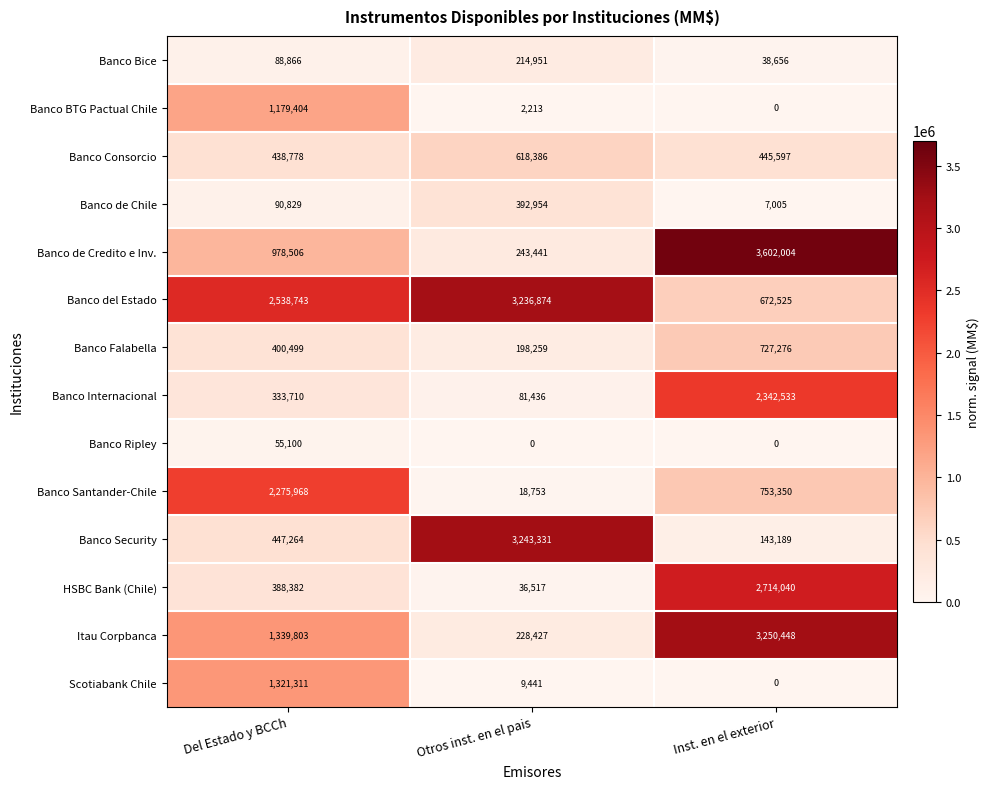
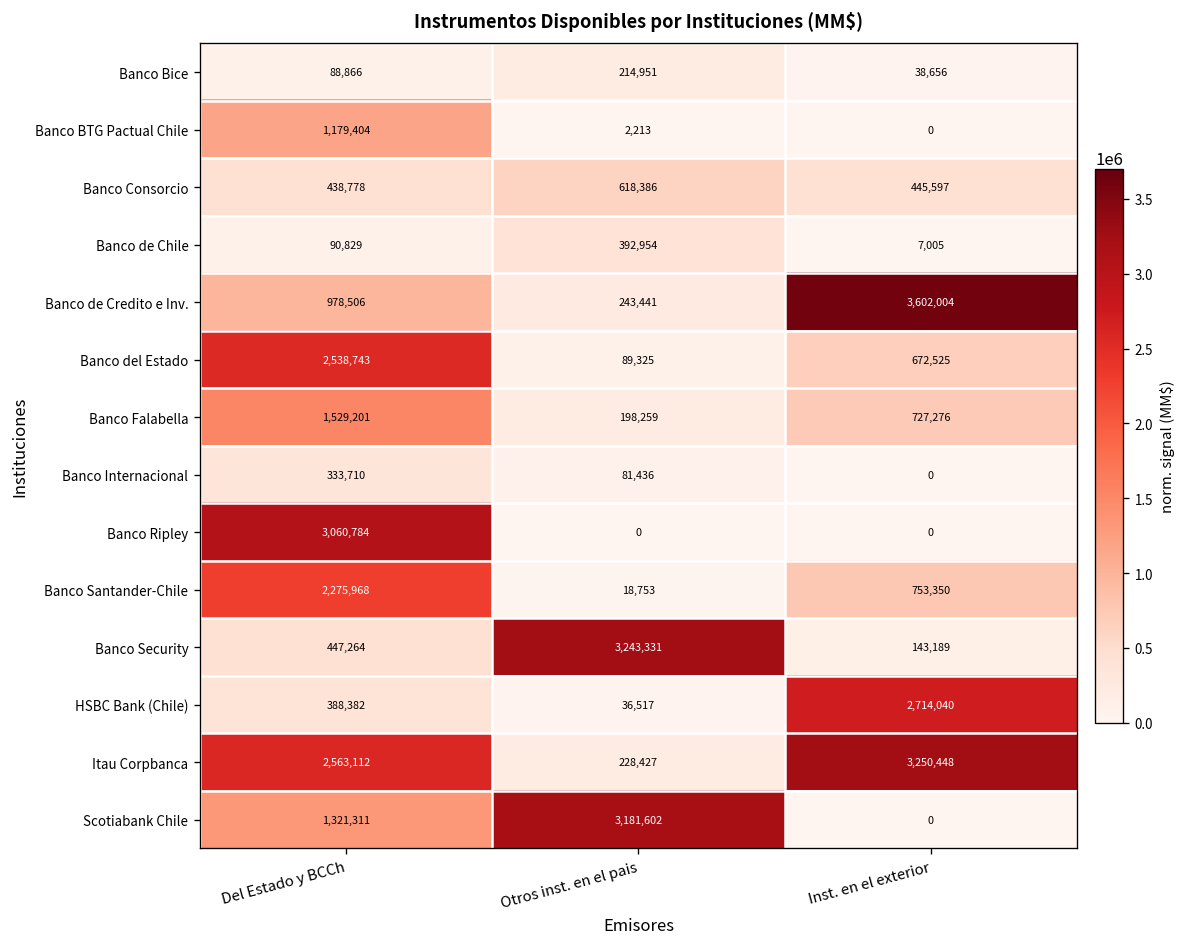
  {
    "Banco Bice": {
      "Del Estado y BCCh": "88,866",
      "Otros inst. en el pais": "214,951",
      "Inst. en el exterior": "38,656"
    },
    "Banco BTG Pactual Chile": {
      "Del Estado y BCCh": "1,179,404",
      "Otros inst. en el pais": "2,213",
      "Inst. en el exterior": "0"
    },
    "Banco Consorcio": {
      "Del Estado y BCCh": "438,778",
      "Otros inst. en el pais": "618,386",
      "Inst. en el exterior": "445,597"
    },
    "Banco de Chile": {
      "Del Estado y BCCh": "90,829",
      "Otros inst. en el pais": "392,954",
      "Inst. en el exterior": "7,005"
    },
    "Banco de Credito e Inv.": {
      "Del Estado y BCCh": "978,506",
      "Otros inst. en el pais": "243,441",
      "Inst. en el exterior": "3,602,004"
    },
    "Banco del Estado": {
      "Del Estado y BCCh": "2,538,743",
-     "Otros inst. en el pais": "3,236,874",
+     "Otros inst. en el pais": "89,325",
      "Inst. en el exterior": "672,525"
    },
    "Banco Falabella": {
-     "Del Estado y BCCh": "400,499",
+     "Del Estado y BCCh": "1,529,201",
      "Otros inst. en el pais": "198,259",
      "Inst. en el exterior": "727,276"
    },
    "Banco Internacional": {
      "Del Estado y BCCh": "333,710",
      "Otros inst. en el pais": "81,436",
-     "Inst. en el exterior": "2,342,533"
+     "Inst. en el exterior": "0"
    },
    "Banco Ripley": {
-     "Del Estado y BCCh": "55,100",
+     "Del Estado y BCCh": "3,060,784",
      "Otros inst. en el pais": "0",
      "Inst. en el exterior": "0"
    },
    "Banco Santander-Chile": {
      "Del Estado y BCCh": "2,275,968",
      "Otros inst. en el pais": "18,753",
      "Inst. en el exterior": "753,350"
    },
    "Banco Security": {
      "Del Estado y BCCh": "447,264",
      "Otros inst. en el pais": "3,243,331",
      "Inst. en el exterior": "143,189"
    },
    "HSBC Bank (Chile)": {
      "Del Estado y BCCh": "388,382",
      "Otros inst. en el pais": "36,517",
      "Inst. en el exterior": "2,714,040"
    },
    "Itau Corpbanca": {
-     "Del Estado y BCCh": "1,339,803",
+     "Del Estado y BCCh": "2,563,112",
      "Otros inst. en el pais": "228,427",
      "Inst. en el exterior": "3,250,448"
    },
    "Scotiabank Chile": {
      "Del Estado y BCCh": "1,321,311",
-     "Otros inst. en el pais": "9,441",
+     "Otros inst. en el pais": "3,181,602",
      "Inst. en el exterior": "0"
    }
  }
